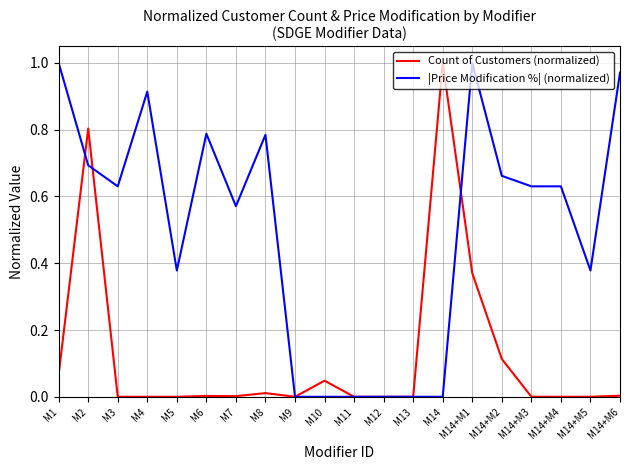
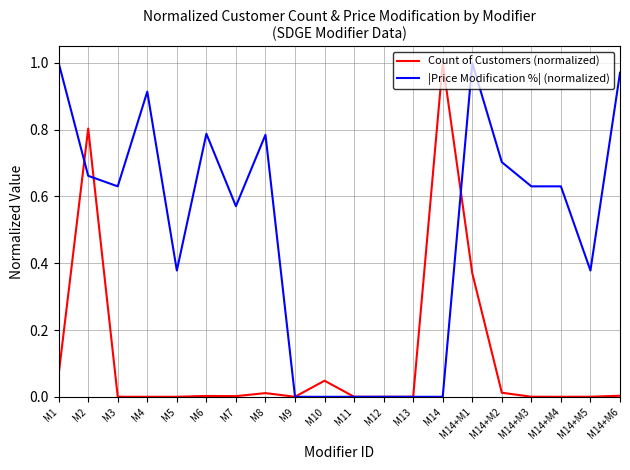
  {
    "Count of Customers (normalized)": {
      "M1": 0.07,
      "M2": 0.80,
      "M3": 0.00,
      "M4": 0.00,
      "M5": 0.00,
      "M6": 0.00,
      "M7": 0.00,
      "M8": 0.01,
      "M10": 0.05,
      "M14+M1": 0.37,
-     "M14+M2": 0.11,
+     "M14+M2": 0.01,
      "M14+M3": 0.00,
      "M14+M4": 0.00,
      "M14+M5": 0.00,
      "M14+M6": 0.00
    },
    "|Price Modification %| (normalized)": {
      "M1": 1.00,
-     "M2": 0.69,
+     "M2": 0.66,
      "M3": 0.63,
      "M4": 0.91,
      "M5": 0.38,
      "M6": 0.79,
      "M7": 0.57,
      "M8": 0.78,
      "M10": 0.00,
      "M14": 0.00,
-     "M14+M2": 0.66,
+     "M14+M2": 0.70,
      "M14+M3": 0.63,
      "M14+M4": 0.63,
      "M14+M5": 0.38,
      "M14+M6": 0.97
    }
  }
